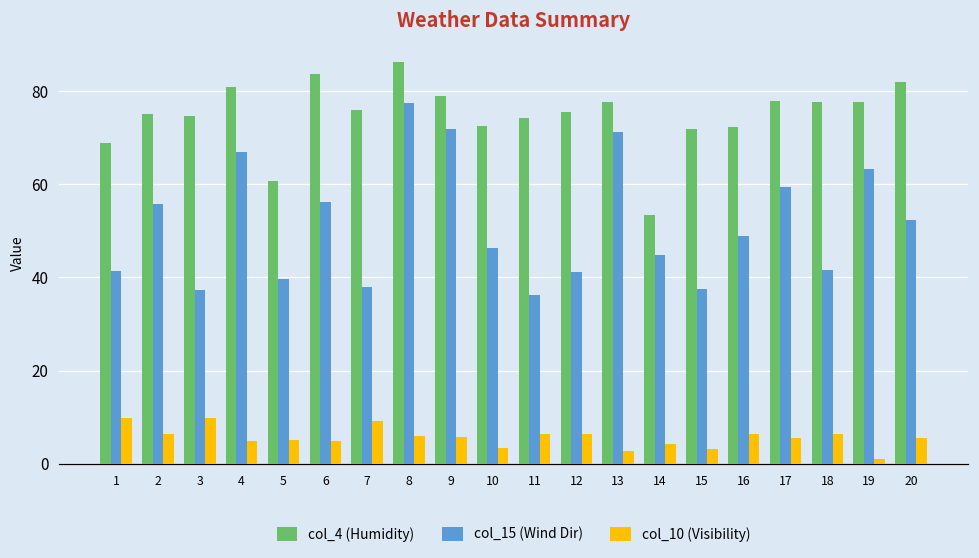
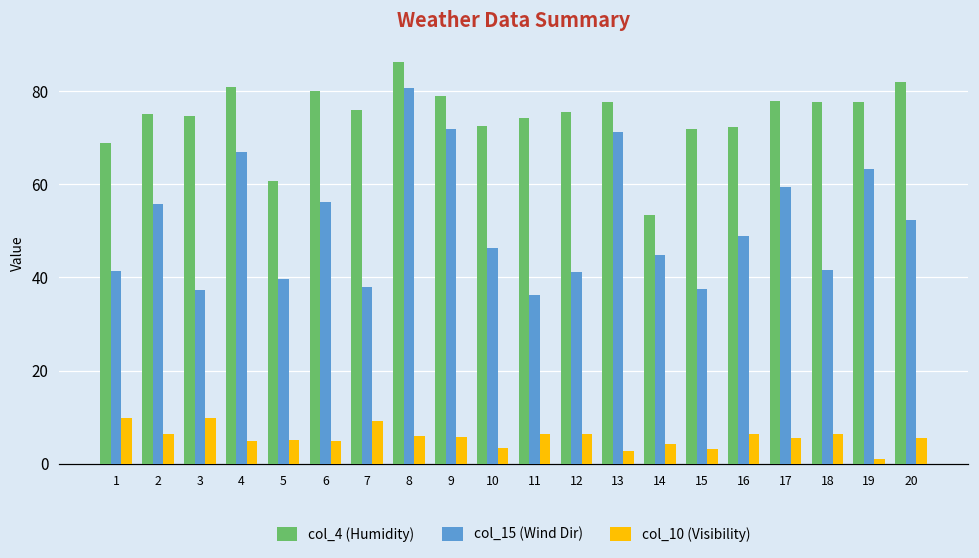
  {
    "col_4 (Humidity)": {
      "1": 69,
      "2": 75,
      "3": 75,
      "4": 81,
      "5": 61,
-     "6": 84,
+     "6": 80,
      "7": 76,
      "8": 86,
      "9": 79,
      "10": 73,
      "11": 74,
      "12": 76,
      "13": 78,
      "14": 54,
      "15": 72,
      "16": 72,
      "17": 78,
      "18": 78,
      "19": 78,
      "20": 82
    },
    "col_15 (Wind Dir)": {
      "1": 41,
      "2": 56,
      "3": 37,
      "4": 67,
      "5": 40,
      "6": 56,
      "7": 38,
-     "8": 78,
+     "8": 81,
      "9": 72,
      "10": 46,
      "11": 36,
      "12": 41,
      "13": 71,
      "14": 45,
      "15": 38,
      "16": 49,
      "17": 59,
      "18": 42,
      "19": 63,
      "20": 52
    },
    "col_10 (Visibility)": {
      "1": 10,
      "2": 6,
      "3": 10,
      "4": 5,
      "5": 5,
      "6": 5,
      "7": 9,
      "8": 6,
      "9": 6,
      "10": 3,
      "11": 6,
      "12": 6,
      "13": 3,
      "14": 4,
      "15": 3,
      "16": 6,
      "17": 5,
      "18": 6,
      "19": 1,
      "20": 5
    }
  }
